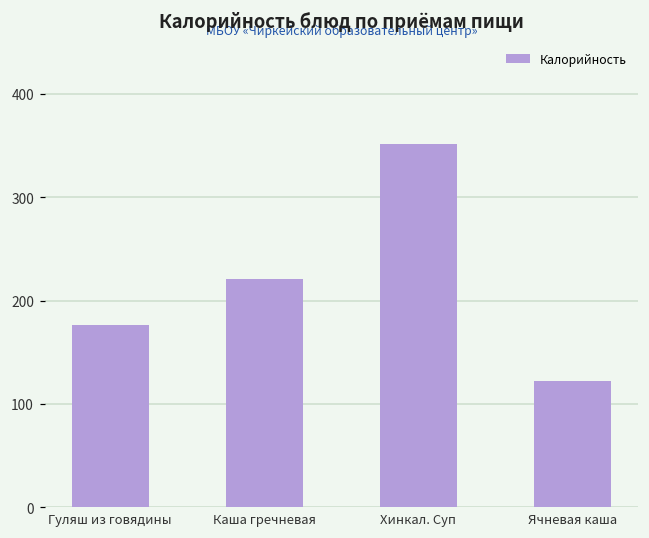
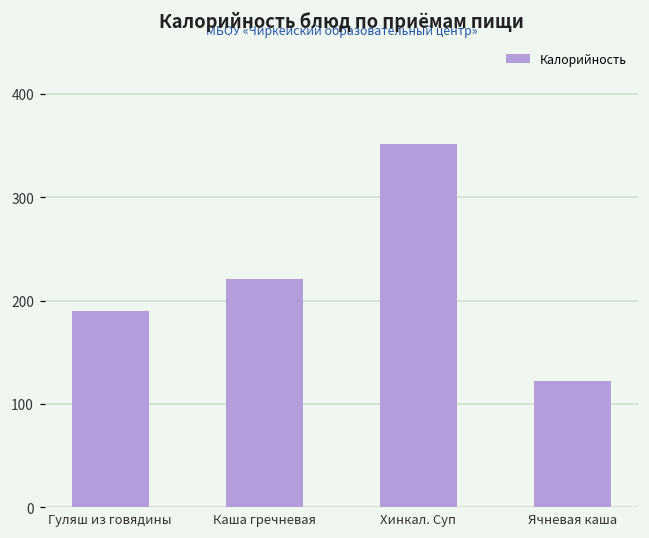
  {
-   "Гуляш из говядины": 180,
+   "Гуляш из говядины": 190,
    "Каша гречневая": 220,
    "Хинкал. Суп": 350,
    "Ячневая каша": 120
  }
